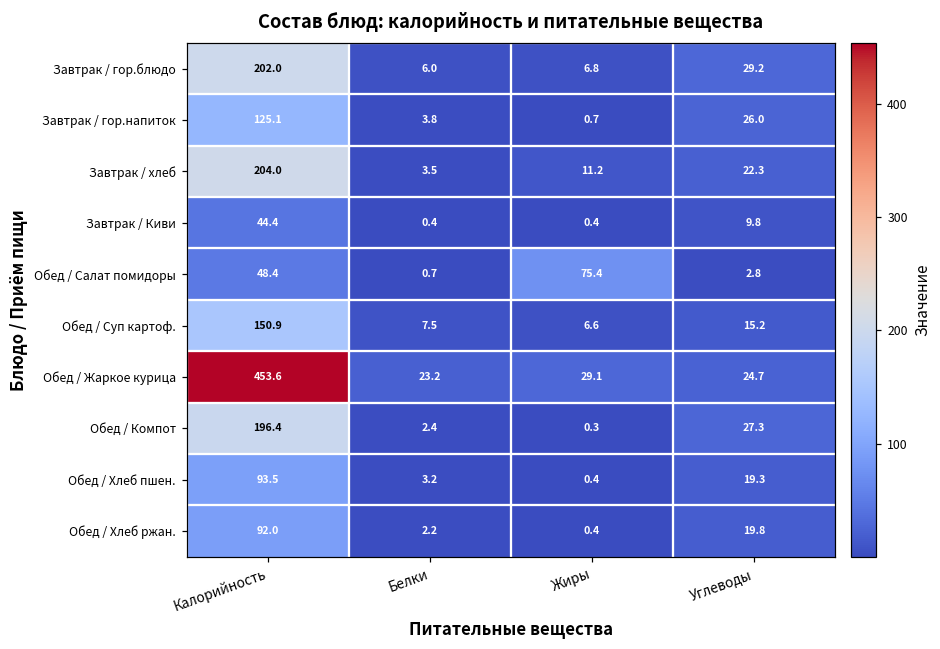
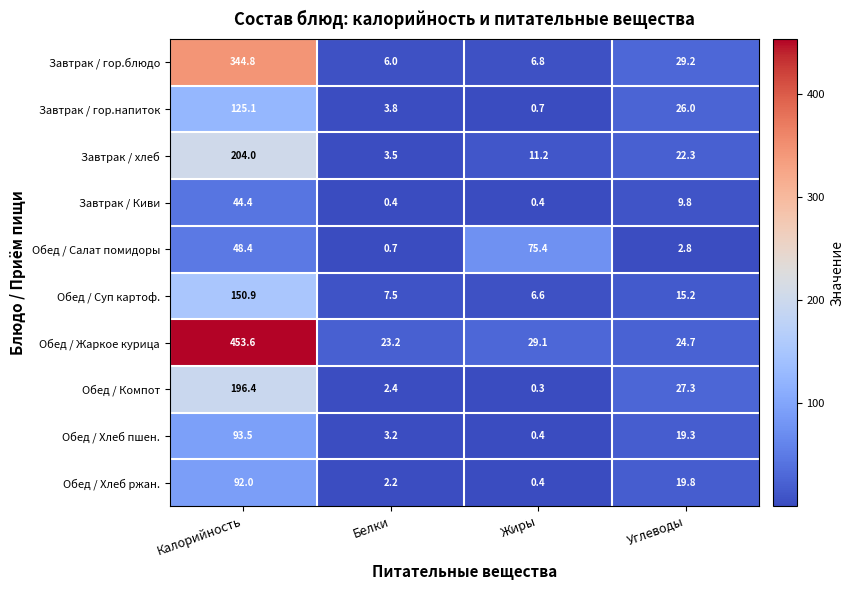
  {
    "Завтрак / гор.блюдо": {
-     "Калорийность": 202.0,
+     "Калорийность": 344.8,
      "Белки": 6.0,
      "Жиры": 6.8,
      "Углеводы": 29.2
    },
    "Завтрак / гор.напиток": {
      "Калорийность": 125.1,
      "Белки": 3.8,
      "Жиры": 0.7,
      "Углеводы": 26.0
    },
    "Завтрак / хлеб": {
      "Калорийность": 204.0,
      "Белки": 3.5,
      "Жиры": 11.2,
      "Углеводы": 22.3
    },
    "Завтрак / Киви": {
      "Калорийность": 44.4,
      "Белки": 0.4,
      "Жиры": 0.4,
      "Углеводы": 9.8
    },
    "Обед / Салат помидоры": {
      "Калорийность": 48.4,
      "Белки": 0.7,
      "Жиры": 75.4,
      "Углеводы": 2.8
    },
    "Обед / Суп картоф.": {
      "Калорийность": 150.9,
      "Белки": 7.5,
      "Жиры": 6.6,
      "Углеводы": 15.2
    },
    "Обед / Жаркое курица": {
      "Калорийность": 453.6,
      "Белки": 23.2,
      "Жиры": 29.1,
      "Углеводы": 24.7
    },
    "Обед / Компот": {
      "Калорийность": 196.4,
      "Белки": 2.4,
      "Жиры": 0.3,
      "Углеводы": 27.3
    },
    "Обед / Хлеб пшен.": {
      "Калорийность": 93.5,
      "Белки": 3.2,
      "Жиры": 0.4,
      "Углеводы": 19.3
    },
    "Обед / Хлеб ржан.": {
      "Калорийность": 92.0,
      "Белки": 2.2,
      "Жиры": 0.4,
      "Углеводы": 19.8
    }
  }
